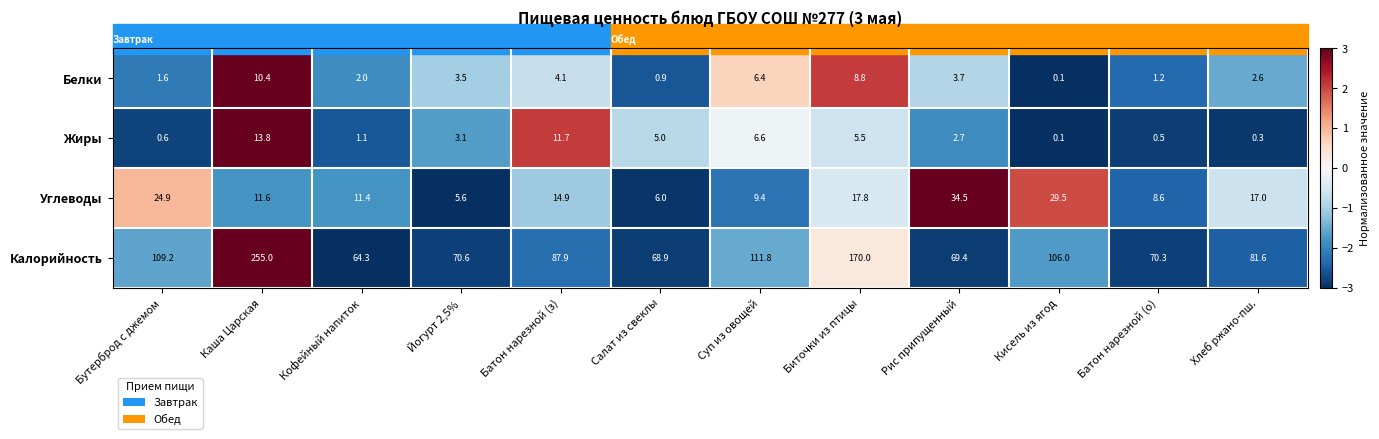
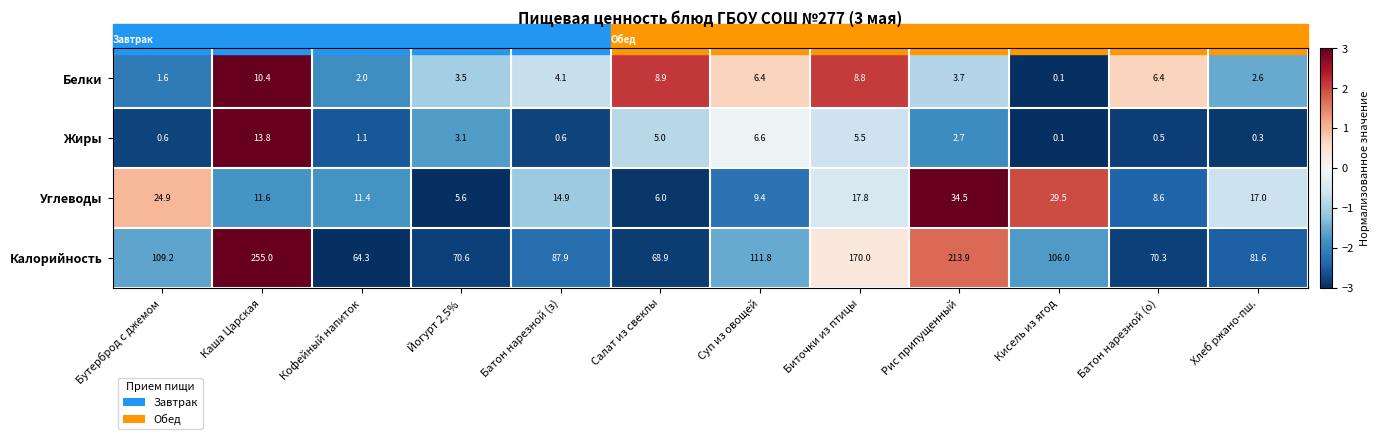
  {
    "Белки": {
      "Бутерброд с джемом": 1.6,
      "Каша Царская": 10.4,
      "Кофейный напиток": 2.0,
      "Йогурт 2,5%": 3.5,
      "Батон нарезной (з)": 4.1,
-     "Салат из свеклы": 0.9,
+     "Салат из свеклы": 8.9,
      "Суп из овощей": 6.4,
      "Биточки из птицы": 8.8,
      "Рис припущенный": 3.7,
      "Кисель из ягод": 0.1,
-     "Батон нарезной (о)": 1.2,
+     "Батон нарезной (о)": 6.4,
      "Хлеб ржано-пш.": 2.6
    },
    "Жиры": {
      "Бутерброд с джемом": 0.6,
      "Каша Царская": 13.8,
      "Кофейный напиток": 1.1,
      "Йогурт 2,5%": 3.1,
-     "Батон нарезной (з)": 11.7,
+     "Батон нарезной (з)": 0.6,
      "Салат из свеклы": 5.0,
      "Суп из овощей": 6.6,
      "Биточки из птицы": 5.5,
      "Рис припущенный": 2.7,
      "Кисель из ягод": 0.1,
      "Батон нарезной (о)": 0.5,
      "Хлеб ржано-пш.": 0.3
    },
    "Углеводы": {
      "Бутерброд с джемом": 24.9,
      "Каша Царская": 11.6,
      "Кофейный напиток": 11.4,
      "Йогурт 2,5%": 5.6,
      "Батон нарезной (з)": 14.9,
      "Салат из свеклы": 6.0,
      "Суп из овощей": 9.4,
      "Биточки из птицы": 17.8,
      "Рис припущенный": 34.5,
      "Кисель из ягод": 29.5,
      "Батон нарезной (о)": 8.6,
      "Хлеб ржано-пш.": 17.0
    },
    "Калорийность": {
      "Бутерброд с джемом": 109.2,
      "Каша Царская": 255.0,
      "Кофейный напиток": 64.3,
      "Йогурт 2,5%": 70.6,
      "Батон нарезной (з)": 87.9,
      "Салат из свеклы": 68.9,
      "Суп из овощей": 111.8,
      "Биточки из птицы": 170.0,
-     "Рис припущенный": 69.4,
+     "Рис припущенный": 213.9,
      "Кисель из ягод": 106.0,
      "Батон нарезной (о)": 70.3,
      "Хлеб ржано-пш.": 81.6
    }
  }
